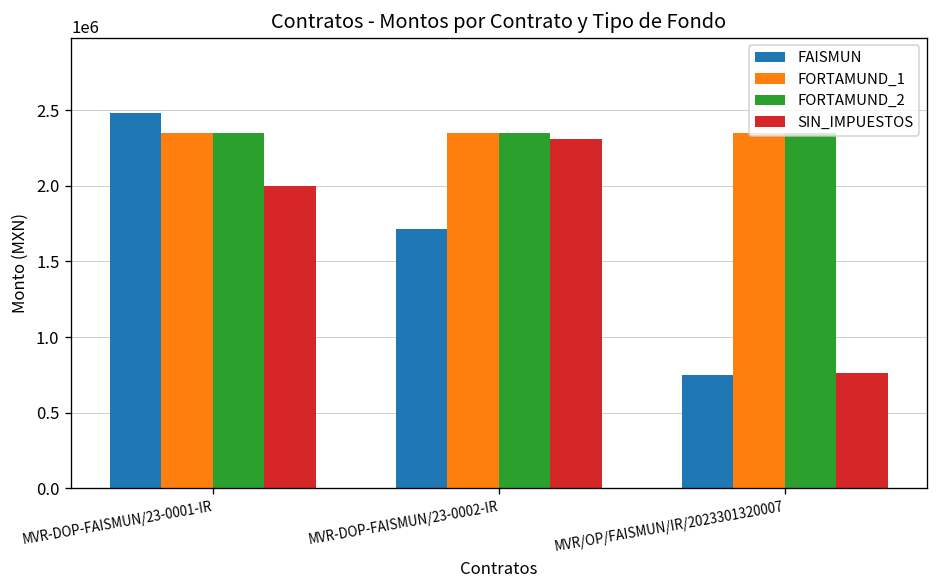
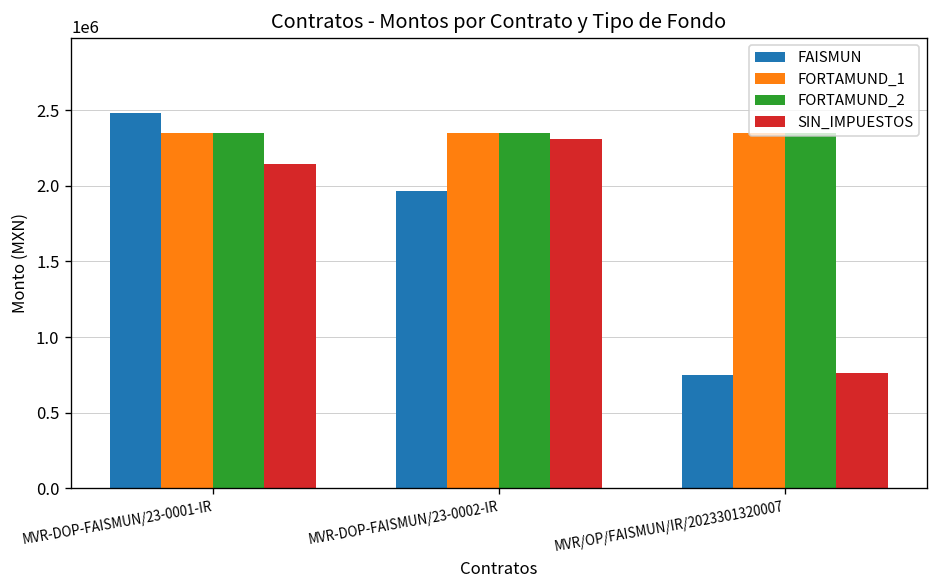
  {
    "FAISMUN": {
      "MVR-DOP-FAISMUN/23-0001-IR": 2480000,
-     "MVR-DOP-FAISMUN/23-0002-IR": 1710000,
+     "MVR-DOP-FAISMUN/23-0002-IR": 1960000,
      "MVR/OP/FAISMUN/IR/2023301320007": 750000
    },
    "FORTAMUND_1": {
      "MVR-DOP-FAISMUN/23-0001-IR": 2350000,
      "MVR-DOP-FAISMUN/23-0002-IR": 2350000
    },
    "FORTAMUND_2": {
      "MVR-DOP-FAISMUN/23-0001-IR": 2350000,
      "MVR-DOP-FAISMUN/23-0002-IR": 2350000
    },
    "SIN_IMPUESTOS": {
-     "MVR-DOP-FAISMUN/23-0001-IR": 2000000,
+     "MVR-DOP-FAISMUN/23-0001-IR": 2140000,
      "MVR-DOP-FAISMUN/23-0002-IR": 2310000,
      "MVR/OP/FAISMUN/IR/2023301320007": 760000
    }
  }
